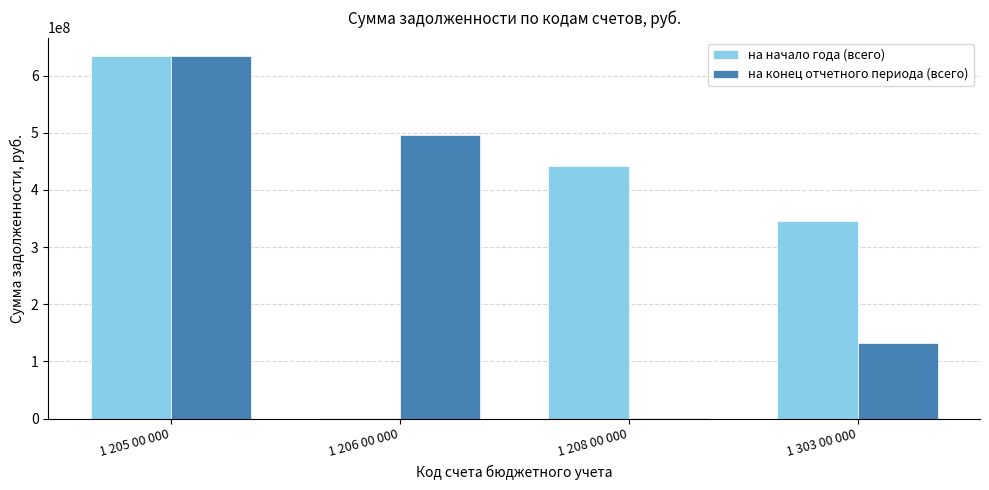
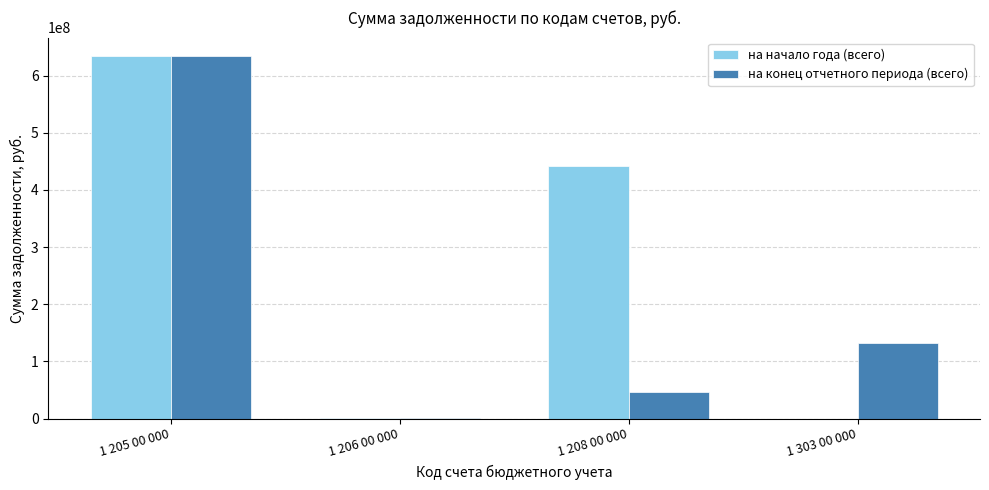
  {
    "на начало года (всего)": {
      "1 205 00 000": 630000000,
      "1 208 00 000": 440000000,
-     "1 303 00 000": 350000000
+     "1 303 00 000": 0
    },
    "на конец отчетного периода (всего)": {
      "1 205 00 000": 630000000,
-     "1 206 00 000": 500000000,
-     "1 208 00 000": 0,
+     "1 206 00 000": 0,
+     "1 208 00 000": 50000000,
      "1 303 00 000": 130000000
    }
  }
